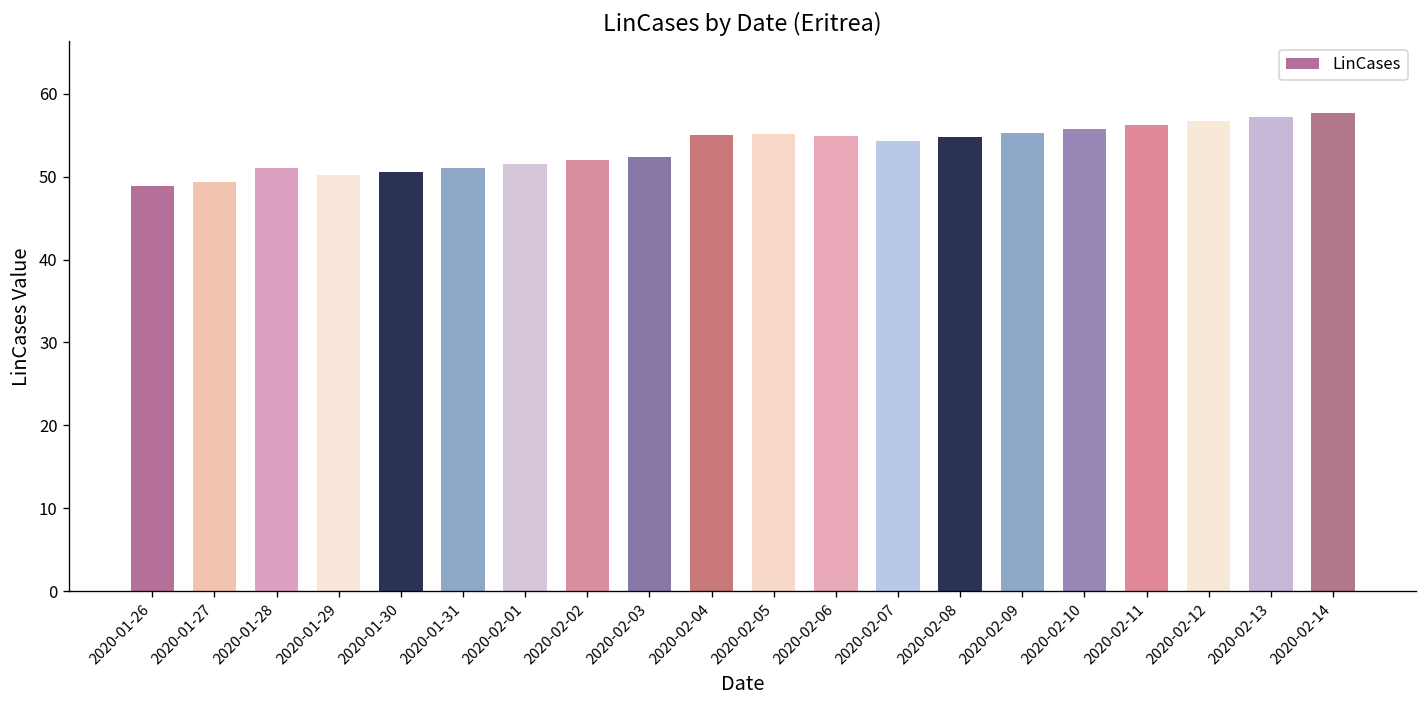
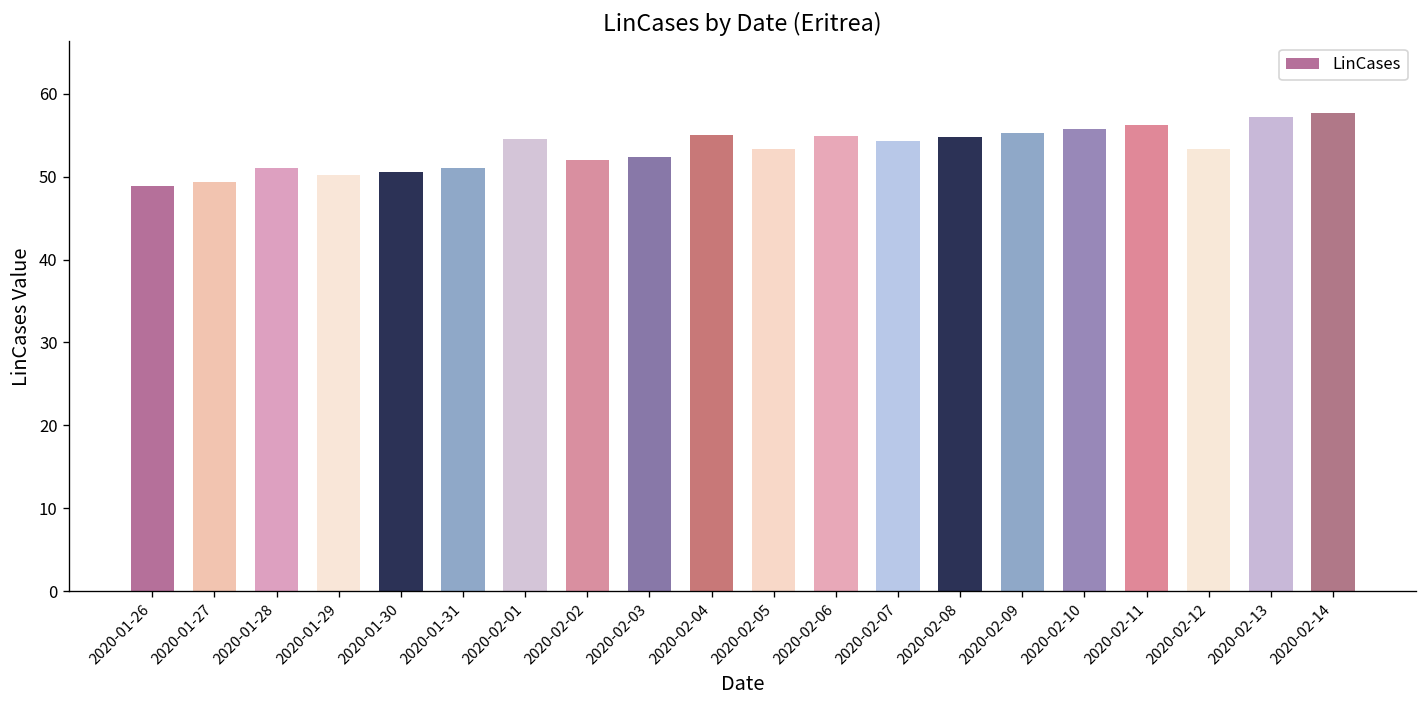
  {
    "2020-01-26": 49,
    "2020-01-27": 49,
    "2020-01-28": 51,
    "2020-01-29": 50,
    "2020-01-30": 51,
    "2020-01-31": 51,
-   "2020-02-01": 51,
+   "2020-02-01": 54,
    "2020-02-02": 52,
    "2020-02-03": 52,
    "2020-02-04": 55,
-   "2020-02-05": 55,
+   "2020-02-05": 53,
    "2020-02-06": 55,
    "2020-02-07": 54,
    "2020-02-08": 55,
    "2020-02-09": 55,
    "2020-02-10": 56,
    "2020-02-11": 56,
-   "2020-02-12": 57,
+   "2020-02-12": 53,
    "2020-02-13": 57,
    "2020-02-14": 58
  }
